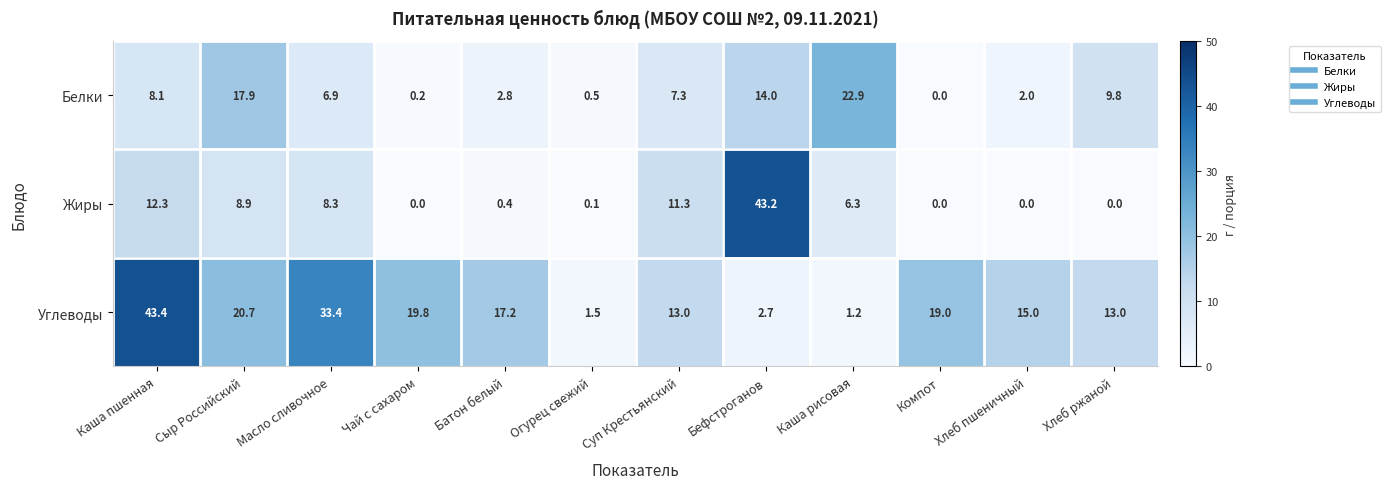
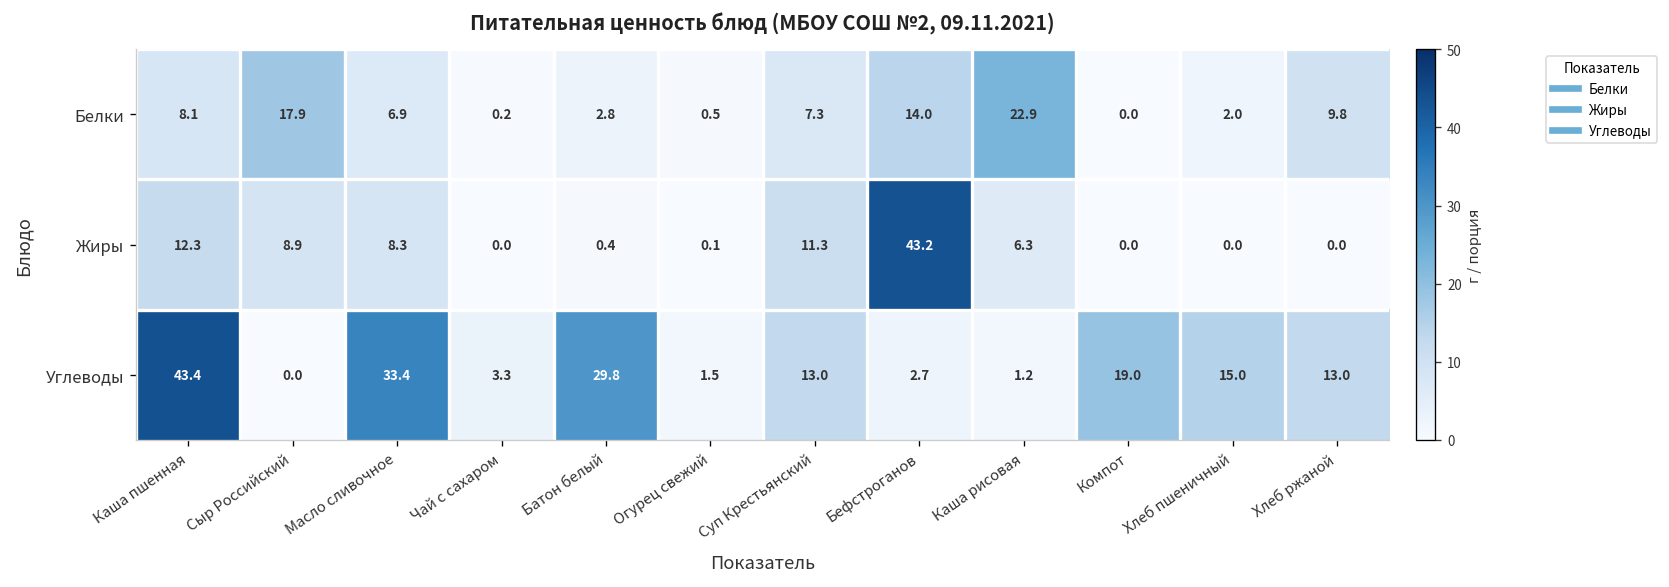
  {
    "Белки": {
      "Каша пшенная": 8.1,
      "Сыр Российский": 17.9,
      "Масло сливочное": 6.9,
      "Чай с сахаром": 0.2,
      "Батон белый": 2.8,
      "Огурец свежий": 0.5,
      "Суп Крестьянский": 7.3,
      "Бефстроганов": 14.0,
      "Каша рисовая": 22.9,
      "Компот": 0.0,
      "Хлеб пшеничный": 2.0,
      "Хлеб ржаной": 9.8
    },
    "Жиры": {
      "Каша пшенная": 12.3,
      "Сыр Российский": 8.9,
      "Масло сливочное": 8.3,
      "Чай с сахаром": 0.0,
      "Батон белый": 0.4,
      "Огурец свежий": 0.1,
      "Суп Крестьянский": 11.3,
      "Бефстроганов": 43.2,
      "Каша рисовая": 6.3,
      "Компот": 0.0,
      "Хлеб пшеничный": 0.0,
      "Хлеб ржаной": 0.0
    },
    "Углеводы": {
      "Каша пшенная": 43.4,
-     "Сыр Российский": 20.7,
+     "Сыр Российский": 0.0,
      "Масло сливочное": 33.4,
-     "Чай с сахаром": 19.8,
-     "Батон белый": 17.2,
+     "Чай с сахаром": 3.3,
+     "Батон белый": 29.8,
      "Огурец свежий": 1.5,
      "Суп Крестьянский": 13.0,
      "Бефстроганов": 2.7,
      "Каша рисовая": 1.2,
      "Компот": 19.0,
      "Хлеб пшеничный": 15.0,
      "Хлеб ржаной": 13.0
    }
  }
